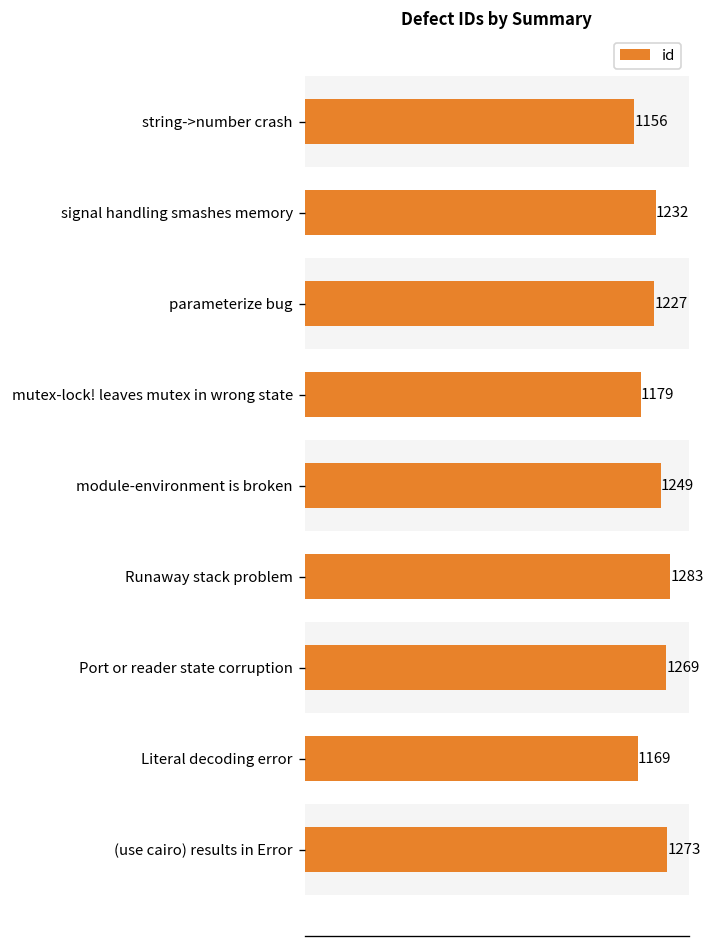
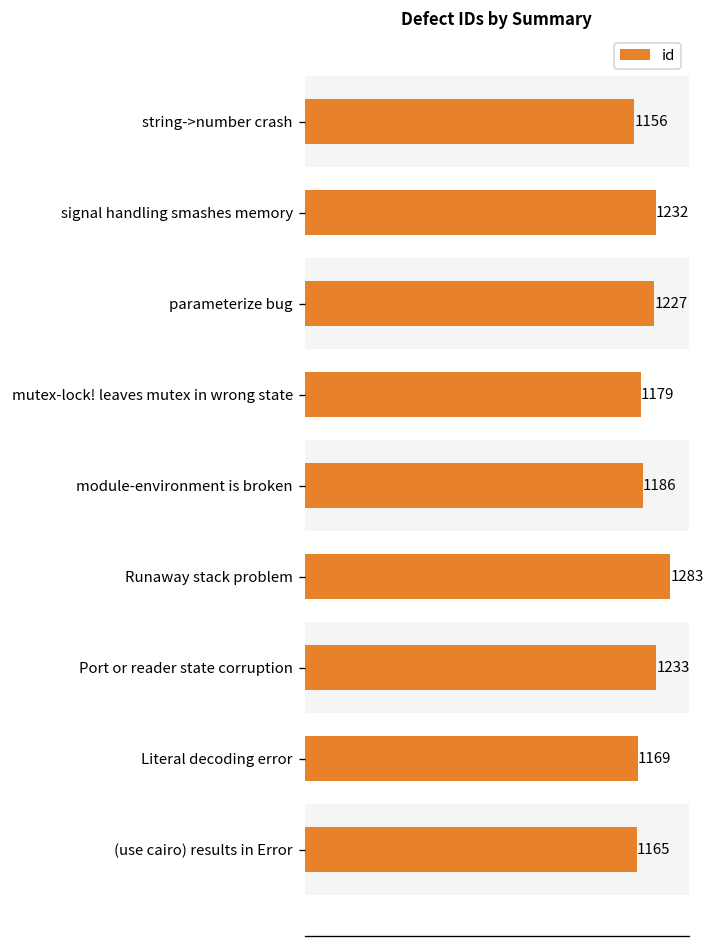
  {
    "string->number crash": 1156,
    "signal handling smashes memory": 1232,
    "parameterize bug": 1227,
    "mutex-lock! leaves mutex in wrong state": 1179,
-   "module-environment is broken": 1249,
+   "module-environment is broken": 1186,
    "Runaway stack problem": 1283,
-   "Port or reader state corruption": 1269,
+   "Port or reader state corruption": 1233,
    "Literal decoding error": 1169,
-   "(use cairo) results in Error": 1273
+   "(use cairo) results in Error": 1165
  }
